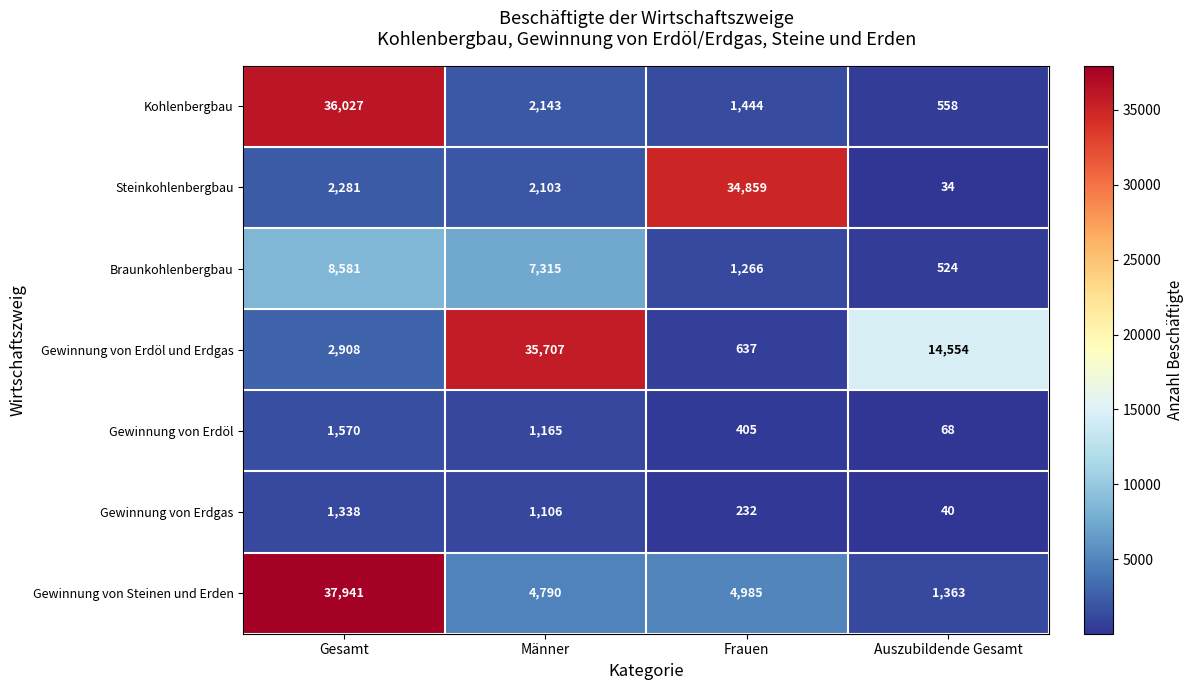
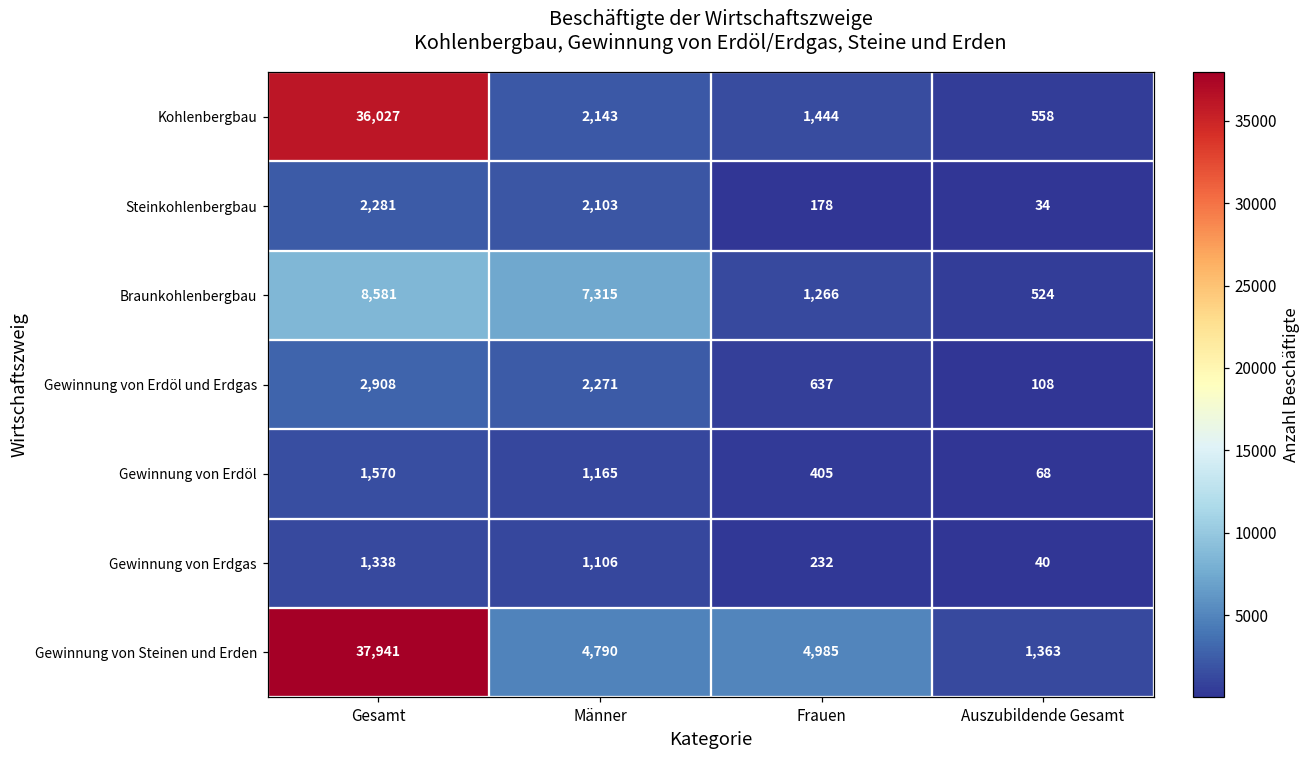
  {
    "Kohlenbergbau": {
      "Gesamt": "36,027",
      "Männer": "2,143",
      "Frauen": "1,444",
      "Auszubildende Gesamt": "558"
    },
    "Steinkohlenbergbau": {
      "Gesamt": "2,281",
      "Männer": "2,103",
-     "Frauen": "34,859",
+     "Frauen": "178",
      "Auszubildende Gesamt": "34"
    },
    "Braunkohlenbergbau": {
      "Gesamt": "8,581",
      "Männer": "7,315",
      "Frauen": "1,266",
      "Auszubildende Gesamt": "524"
    },
    "Gewinnung von Erdöl und Erdgas": {
      "Gesamt": "2,908",
-     "Männer": "35,707",
+     "Männer": "2,271",
      "Frauen": "637",
-     "Auszubildende Gesamt": "14,554"
+     "Auszubildende Gesamt": "108"
    },
    "Gewinnung von Erdöl": {
      "Gesamt": "1,570",
      "Männer": "1,165",
      "Frauen": "405",
      "Auszubildende Gesamt": "68"
    },
    "Gewinnung von Erdgas": {
      "Gesamt": "1,338",
      "Männer": "1,106",
      "Frauen": "232",
      "Auszubildende Gesamt": "40"
    },
    "Gewinnung von Steinen und Erden": {
      "Gesamt": "37,941",
      "Männer": "4,790",
      "Frauen": "4,985",
      "Auszubildende Gesamt": "1,363"
    }
  }
